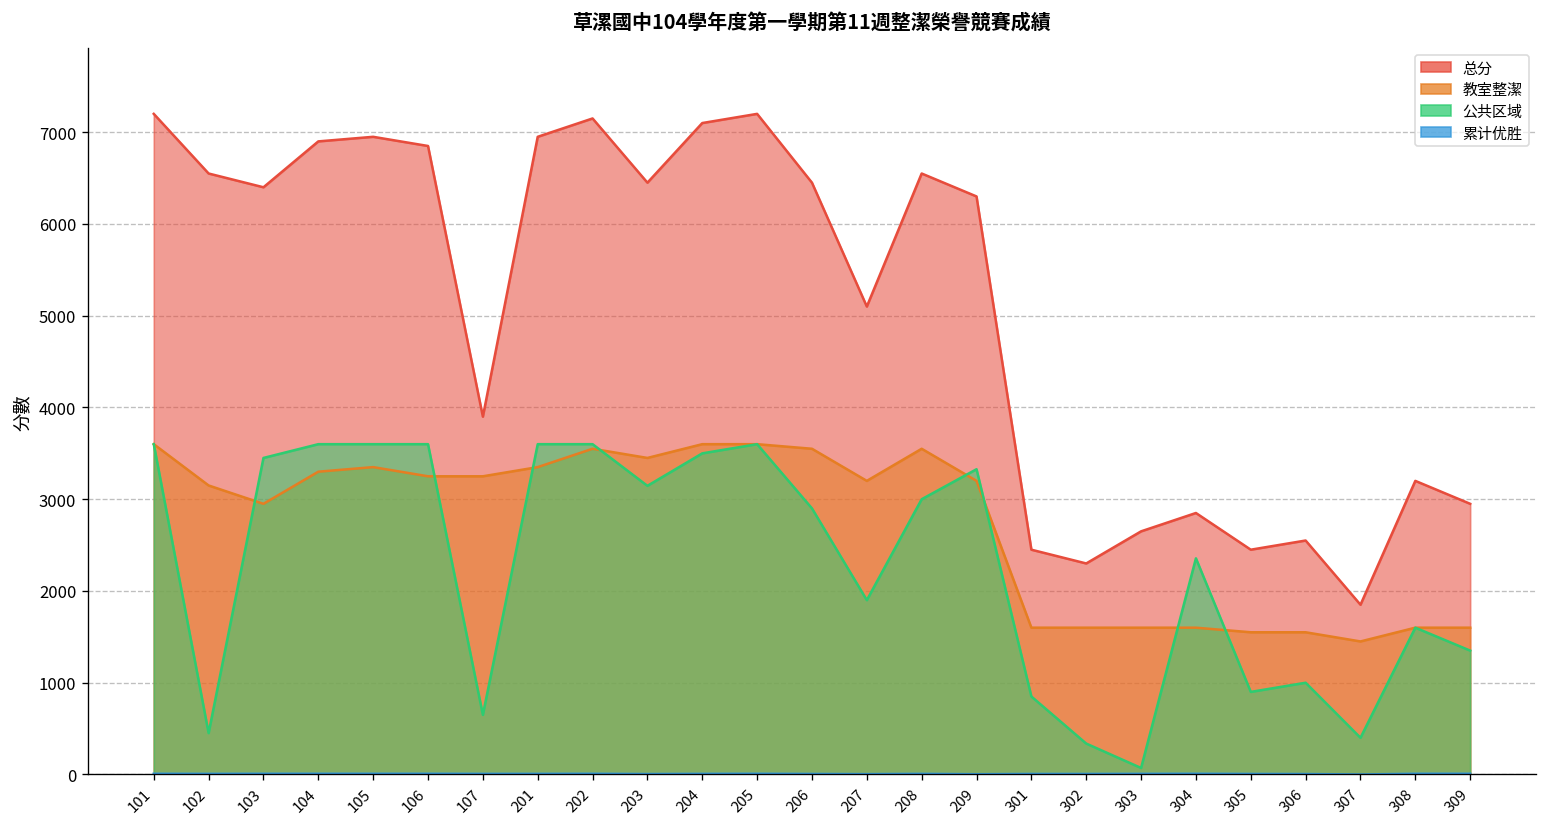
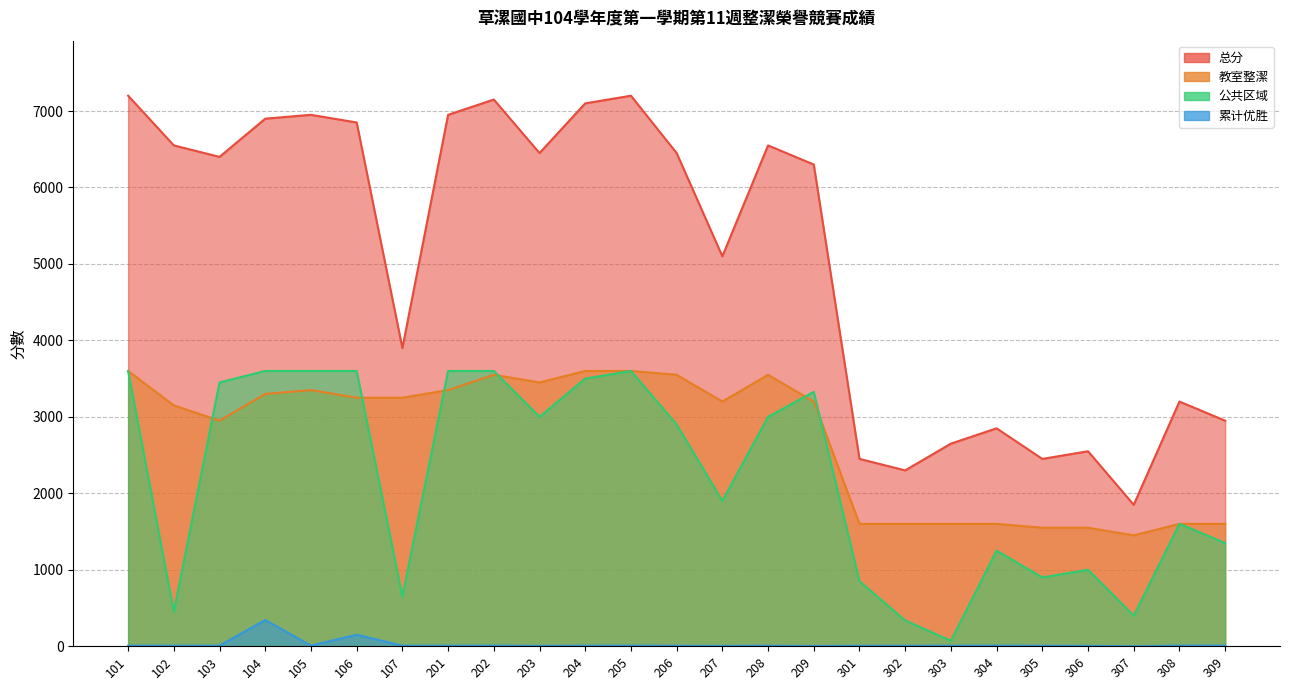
  {
    "公共区域": {
      "102": 500,
      "103": 3500,
      "104": 3600,
      "105": 3600,
      "106": 3600,
      "107": 700,
      "201": 3600,
      "202": 3600,
-     "203": 3100,
+     "203": 3000,
      "204": 3500,
      "206": 2900,
      "207": 1900,
      "208": 3000,
      "209": 3300,
      "301": 900,
      "302": 300,
      "303": 100,
-     "304": 2400,
+     "304": 1300,
      "305": 900,
      "306": 1000,
      "307": 400,
      "309": 1400
    },
    "累计优胜": {
      "101": 0,
      "102": 0,
      "103": 0,
-     "104": 0,
+     "104": 300,
      "105": 0,
-     "106": 0,
+     "106": 200,
      "107": 0,
      "201": 0,
      "202": 0,
      "203": 0,
      "204": 0,
      "205": 0,
      "206": 0,
      "207": 0,
      "208": 0,
      "209": 0,
      "301": 0,
      "302": 0,
      "303": 0,
      "304": 0,
      "305": 0,
      "306": 0,
      "307": 0,
      "308": 0,
      "309": 0
    }
  }
